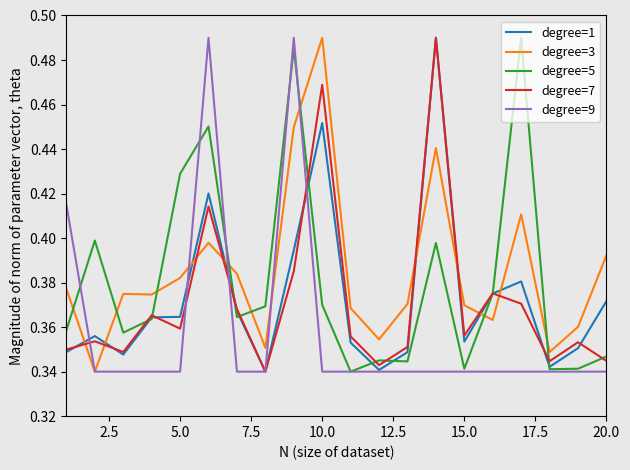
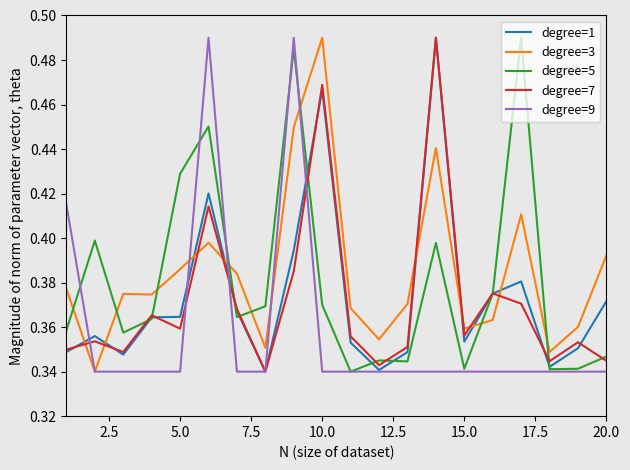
  {
    "degree=1": {
      "5.0": 0.365,
-     "10.0": 0.452,
+     "10.0": 0.467,
      "15.0": 0.354,
      "20.0": 0.372
    },
    "degree=3": {
-     "5.0": 0.382,
+     "5.0": 0.386,
      "10.0": 0.490,
-     "15.0": 0.370,
+     "15.0": 0.359,
      "20.0": 0.392
    },
    "degree=5": {
      "5.0": 0.429,
      "10.0": 0.370,
      "15.0": 0.341,
      "20.0": 0.347
    },
    "degree=7": {
      "5.0": 0.359,
      "10.0": 0.469,
      "15.0": 0.356,
      "20.0": 0.345
    },
    "degree=9": {
      "5.0": 0.340,
      "10.0": 0.340,
      "15.0": 0.340,
      "20.0": 0.340
    }
  }
